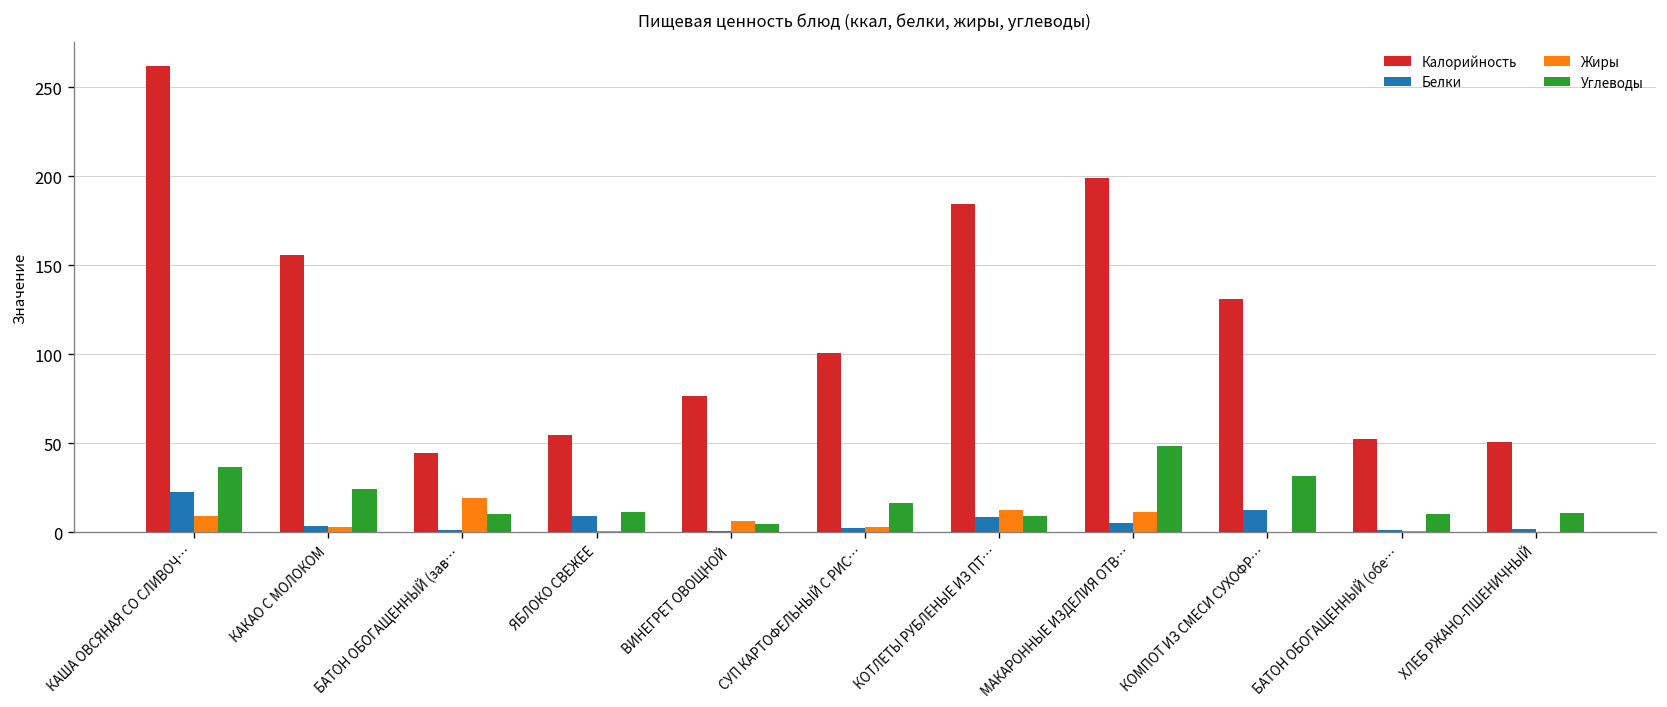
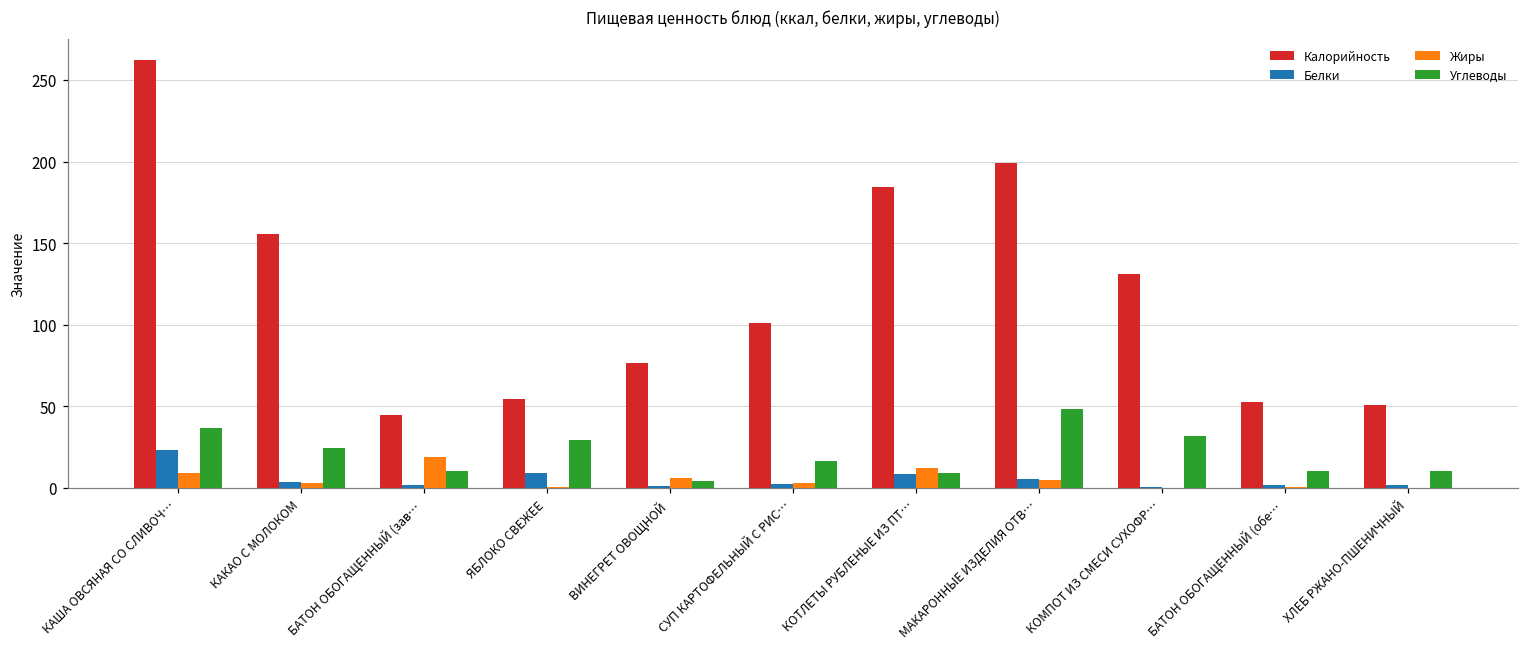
  {
    "Калорийность": {
      "КАША ОВСЯНАЯ СО СЛИВОЧ…": 262,
      "КАКАО С МОЛОКОМ": 156,
      "БАТОН ОБОГАЩЕННЫЙ (зав…": 45,
      "ЯБЛОКО СВЕЖЕЕ": 55,
      "ВИНЕГРЕТ ОВОЩНОЙ": 76,
      "СУП КАРТОФЕЛЬНЫЙ С РИС…": 101,
      "КОТЛЕТЫ РУБЛЕНЫЕ ИЗ ПТ…": 185,
      "МАКАРОННЫЕ ИЗДЕЛИЯ ОТВ…": 199,
      "КОМПОТ ИЗ СМЕСИ СУХОФР…": 131,
      "БАТОН ОБОГАЩЕННЫЙ (обе…": 52,
      "ХЛЕБ РЖАНО-ПШЕНИЧНЫЙ": 51
    },
    "Белки": {
      "КАША ОВСЯНАЯ СО СЛИВОЧ…": 23,
      "КАКАО С МОЛОКОМ": 4,
      "ЯБЛОКО СВЕЖЕЕ": 9,
      "СУП КАРТОФЕЛЬНЫЙ С РИС…": 3,
      "КОТЛЕТЫ РУБЛЕНЫЕ ИЗ ПТ…": 9,
      "МАКАРОННЫЕ ИЗДЕЛИЯ ОТВ…": 5,
-     "КОМПОТ ИЗ СМЕСИ СУХОФР…": 12,
+     "КОМПОТ ИЗ СМЕСИ СУХОФР…": 1,
      "ХЛЕБ РЖАНО-ПШЕНИЧНЫЙ": 2
    },
    "Жиры": {
      "КАША ОВСЯНАЯ СО СЛИВОЧ…": 9,
      "КАКАО С МОЛОКОМ": 3,
      "БАТОН ОБОГАЩЕННЫЙ (зав…": 19,
      "ВИНЕГРЕТ ОВОЩНОЙ": 6,
      "СУП КАРТОФЕЛЬНЫЙ С РИС…": 3,
      "КОТЛЕТЫ РУБЛЕНЫЕ ИЗ ПТ…": 12,
-     "МАКАРОННЫЕ ИЗДЕЛИЯ ОТВ…": 12
+     "МАКАРОННЫЕ ИЗДЕЛИЯ ОТВ…": 5
    },
    "Углеводы": {
      "КАША ОВСЯНАЯ СО СЛИВОЧ…": 37,
      "КАКАО С МОЛОКОМ": 25,
      "БАТОН ОБОГАЩЕННЫЙ (зав…": 10,
-     "ЯБЛОКО СВЕЖЕЕ": 11,
+     "ЯБЛОКО СВЕЖЕЕ": 30,
      "ВИНЕГРЕТ ОВОЩНОЙ": 4,
      "СУП КАРТОФЕЛЬНЫЙ С РИС…": 17,
      "КОТЛЕТЫ РУБЛЕНЫЕ ИЗ ПТ…": 9,
      "МАКАРОННЫЕ ИЗДЕЛИЯ ОТВ…": 49,
      "КОМПОТ ИЗ СМЕСИ СУХОФР…": 32,
      "БАТОН ОБОГАЩЕННЫЙ (обе…": 10,
      "ХЛЕБ РЖАНО-ПШЕНИЧНЫЙ": 11
    }
  }
